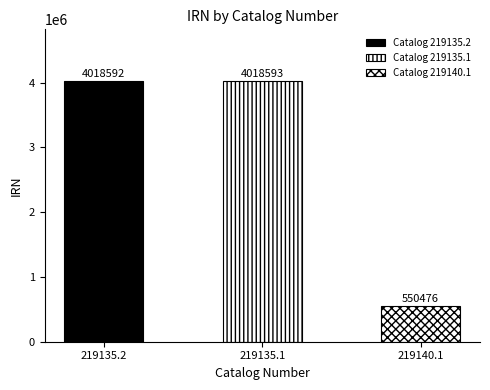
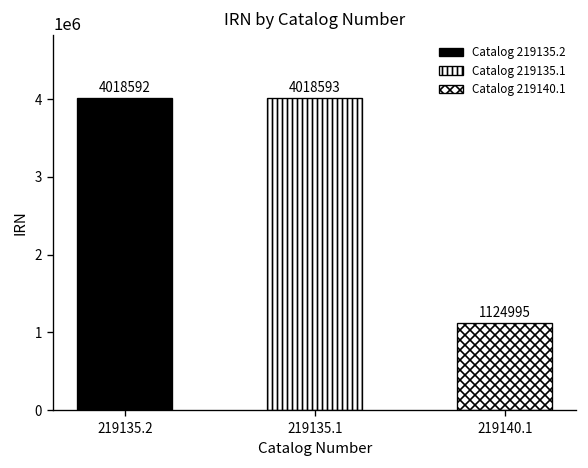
  {
    "219135.2": 4018592,
    "219135.1": 4018593,
-   "219140.1": 550476
+   "219140.1": 1124995
  }
